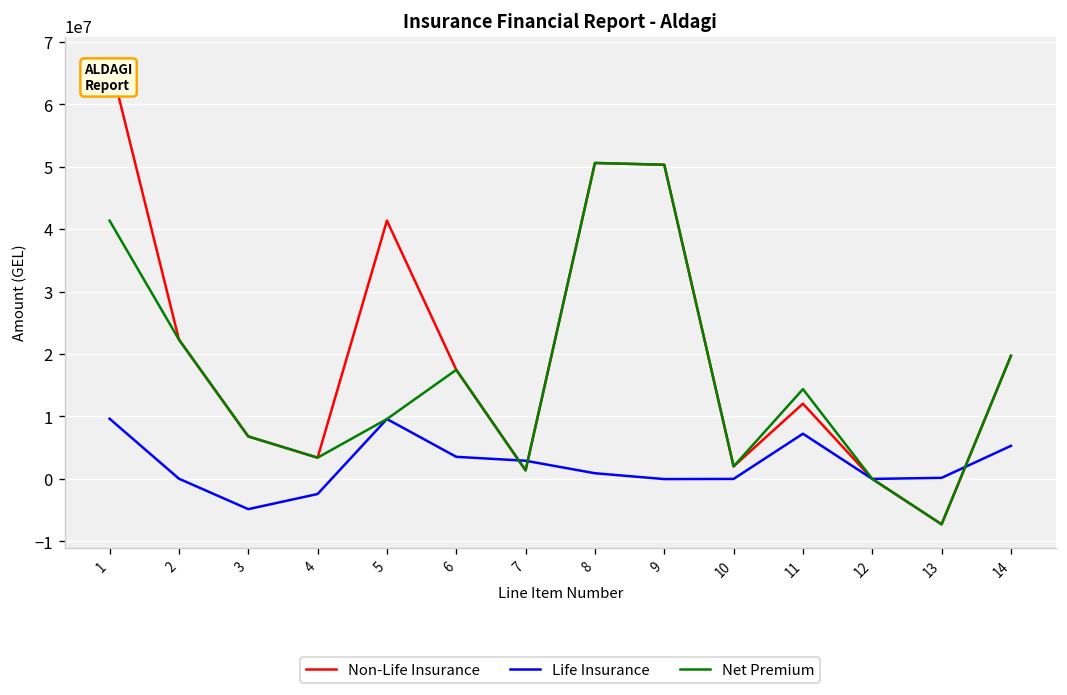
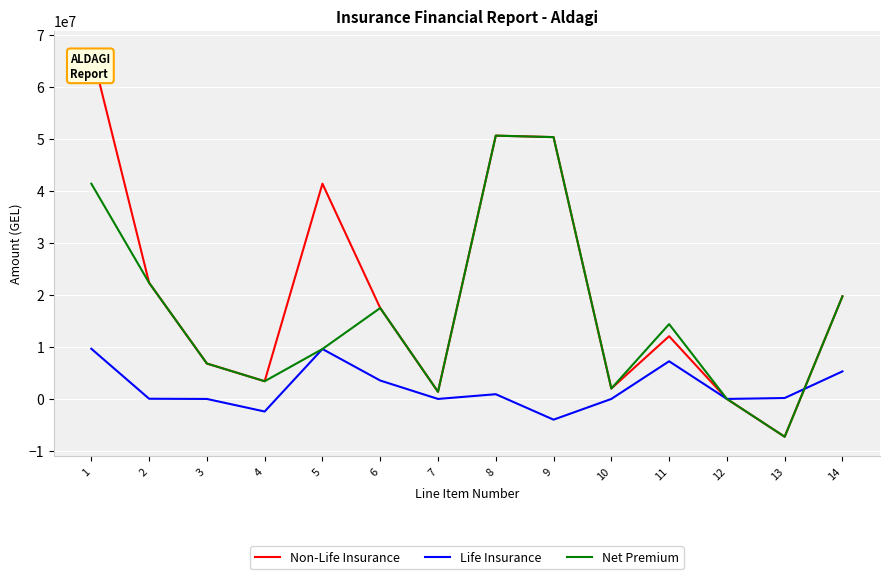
  {
    "Non-Life Insurance": {
      "5": 41000000,
      "11": 12000000
    },
    "Life Insurance": {
      "1": 10000000,
      "2": 0,
-     "3": -5000000,
+     "3": 0,
      "4": -2000000,
      "6": 4000000,
-     "7": 3000000,
+     "7": 0,
      "8": 1000000,
-     "9": 0,
+     "9": -4000000,
      "10": 0,
      "11": 7000000,
      "13": 0,
      "14": 5000000
    },
    "Net Premium": {
      "1": 41000000,
      "11": 14000000
    }
  }
